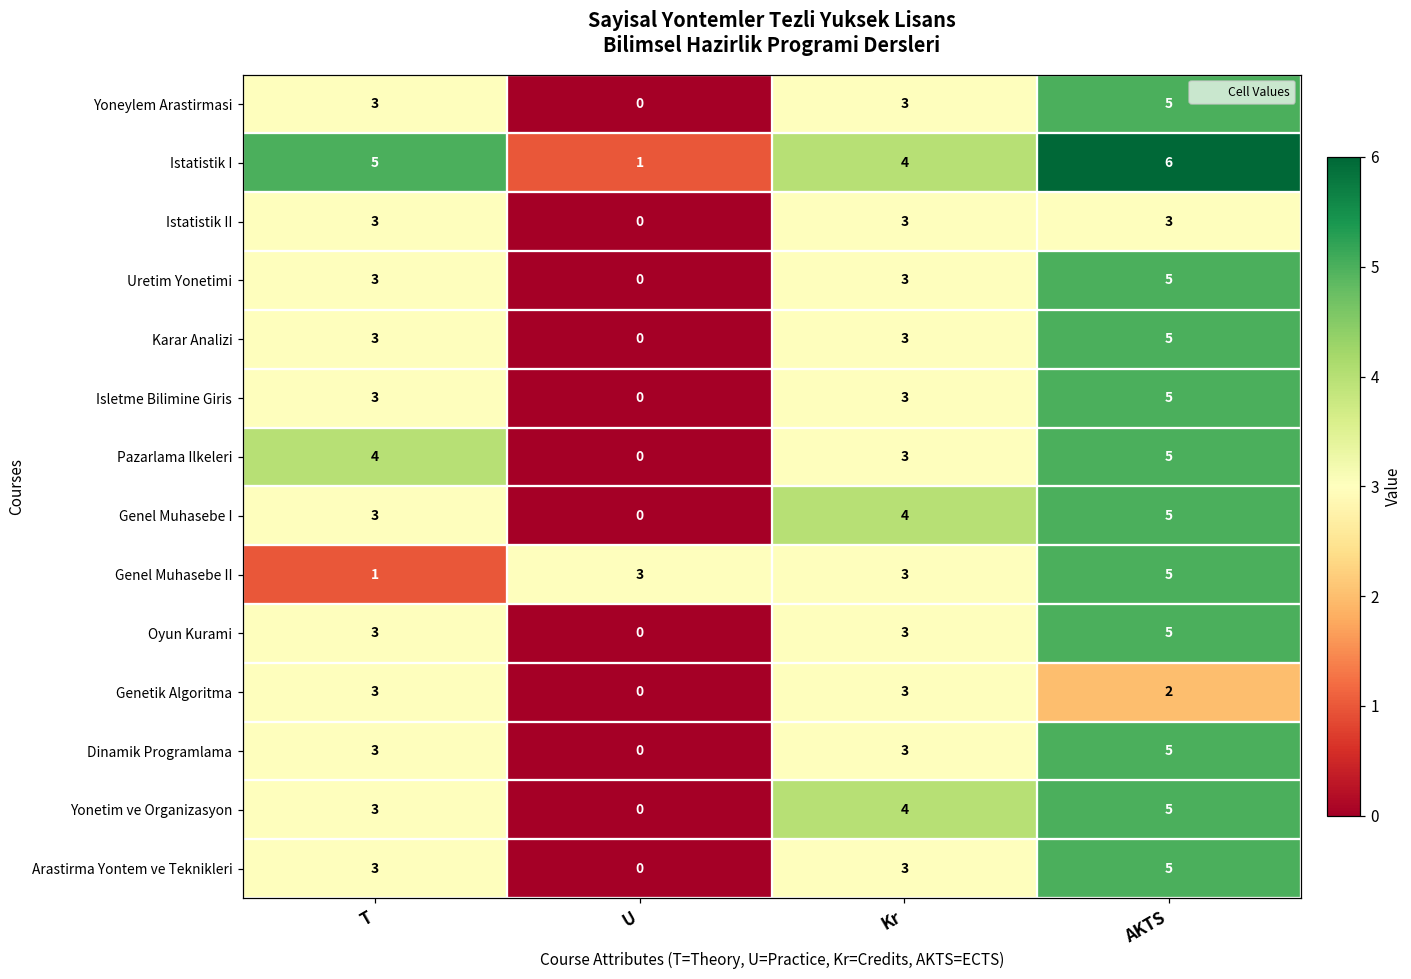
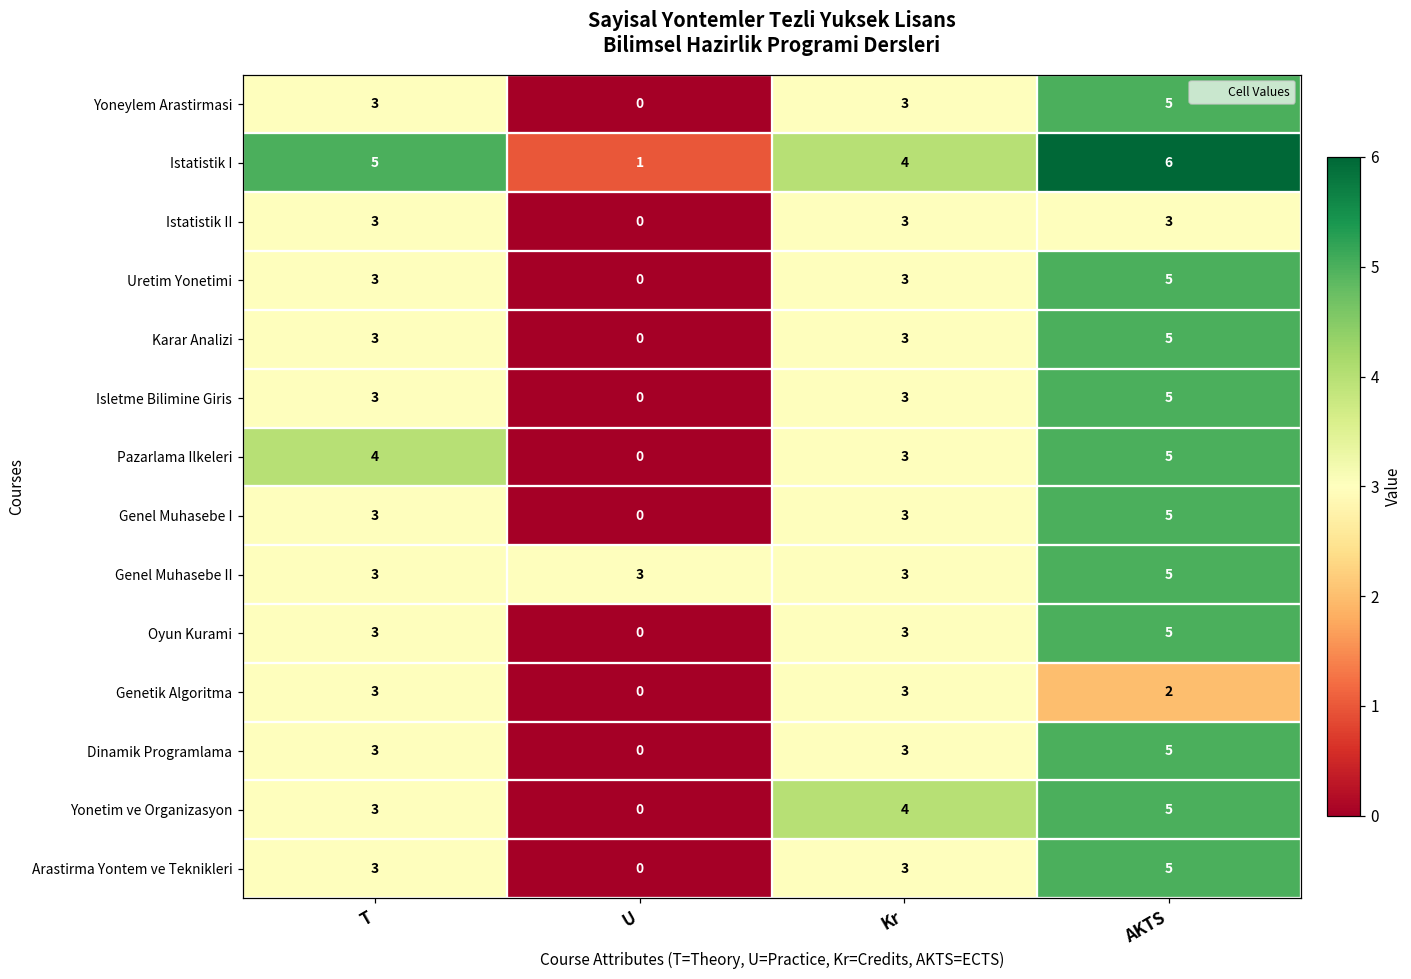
  {
    "Yoneylem Arastirmasi": {
      "T": 3,
      "U": 0,
      "Kr": 3,
      "AKTS": 5
    },
    "Istatistik I": {
      "T": 5,
      "U": 1,
      "Kr": 4,
      "AKTS": 6
    },
    "Istatistik II": {
      "T": 3,
      "U": 0,
      "Kr": 3,
      "AKTS": 3
    },
    "Uretim Yonetimi": {
      "T": 3,
      "U": 0,
      "Kr": 3,
      "AKTS": 5
    },
    "Karar Analizi": {
      "T": 3,
      "U": 0,
      "Kr": 3,
      "AKTS": 5
    },
    "Isletme Bilimine Giris": {
      "T": 3,
      "U": 0,
      "Kr": 3,
      "AKTS": 5
    },
    "Pazarlama Ilkeleri": {
      "T": 4,
      "U": 0,
      "Kr": 3,
      "AKTS": 5
    },
    "Genel Muhasebe I": {
      "T": 3,
      "U": 0,
-     "Kr": 4,
+     "Kr": 3,
      "AKTS": 5
    },
    "Genel Muhasebe II": {
-     "T": 1,
+     "T": 3,
      "U": 3,
      "Kr": 3,
      "AKTS": 5
    },
    "Oyun Kurami": {
      "T": 3,
      "U": 0,
      "Kr": 3,
      "AKTS": 5
    },
    "Genetik Algoritma": {
      "T": 3,
      "U": 0,
      "Kr": 3,
      "AKTS": 2
    },
    "Dinamik Programlama": {
      "T": 3,
      "U": 0,
      "Kr": 3,
      "AKTS": 5
    },
    "Yonetim ve Organizasyon": {
      "T": 3,
      "U": 0,
      "Kr": 4,
      "AKTS": 5
    },
    "Arastirma Yontem ve Teknikleri": {
      "T": 3,
      "U": 0,
      "Kr": 3,
      "AKTS": 5
    }
  }
